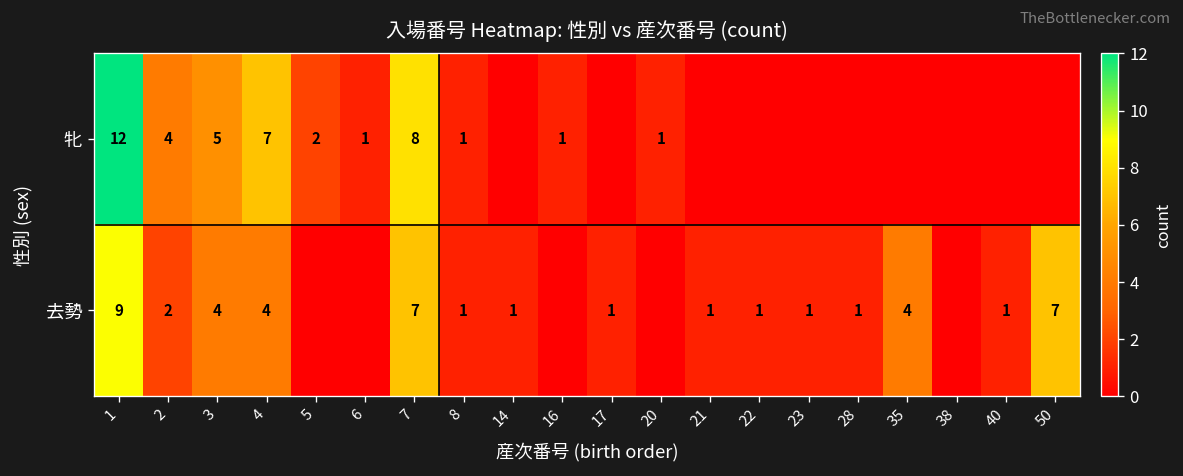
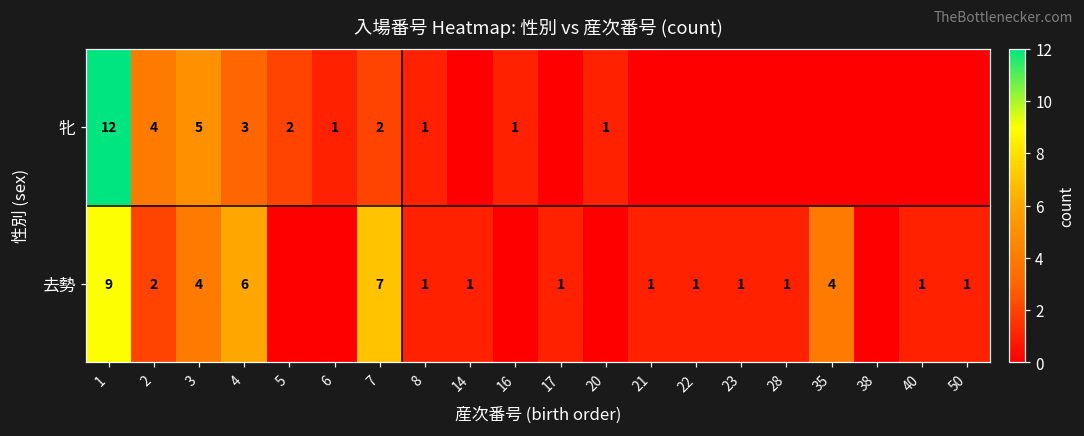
  {
    "牝": {
      "1": 12,
      "2": 4,
      "3": 5,
-     "4": 7,
+     "4": 3,
      "5": 2,
      "6": 1,
-     "7": 8,
+     "7": 2,
      "8": 1,
      "16": 1,
      "20": 1
    },
    "去勢": {
      "1": 9,
      "2": 2,
      "3": 4,
-     "4": 4,
+     "4": 6,
      "7": 7,
      "8": 1,
      "14": 1,
      "17": 1,
      "21": 1,
      "22": 1,
      "23": 1,
      "28": 1,
      "35": 4,
      "40": 1,
-     "50": 7
+     "50": 1
    }
  }
